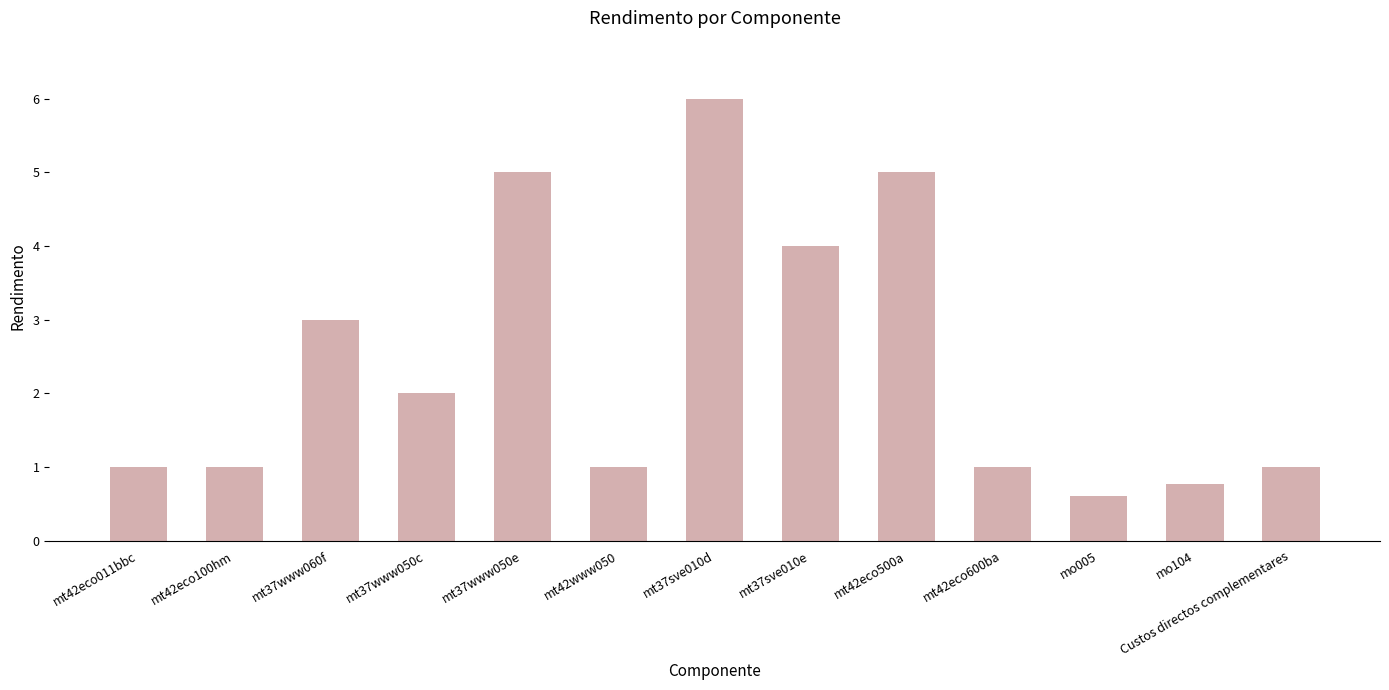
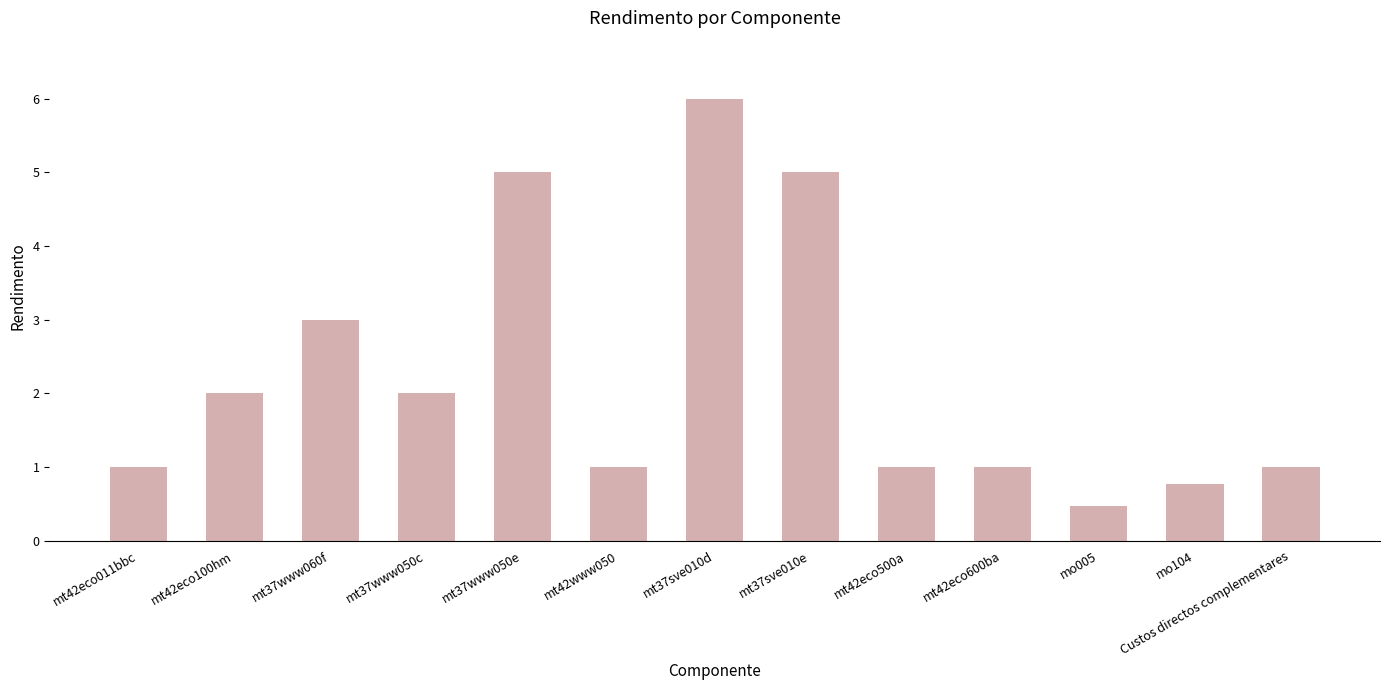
  {
    "mt42eco011bbc": 1.0,
-   "mt42eco100hm": 1,
+   "mt42eco100hm": 2,
    "mt37www060f": 3.0,
    "mt37www050c": 2.0,
    "mt37www050e": 5.0,
    "mt42www050": 1.0,
    "mt37sve010d": 6.0,
-   "mt37sve010e": 4,
-   "mt42eco500a": 5,
+   "mt37sve010e": 5,
+   "mt42eco500a": 1,
    "mt42eco600ba": 1.0,
-   "mo005": 0.6,
+   "mo005": 0.5,
    "mo104": 0.8,
    "Custos directos complementares": 1.0
  }
